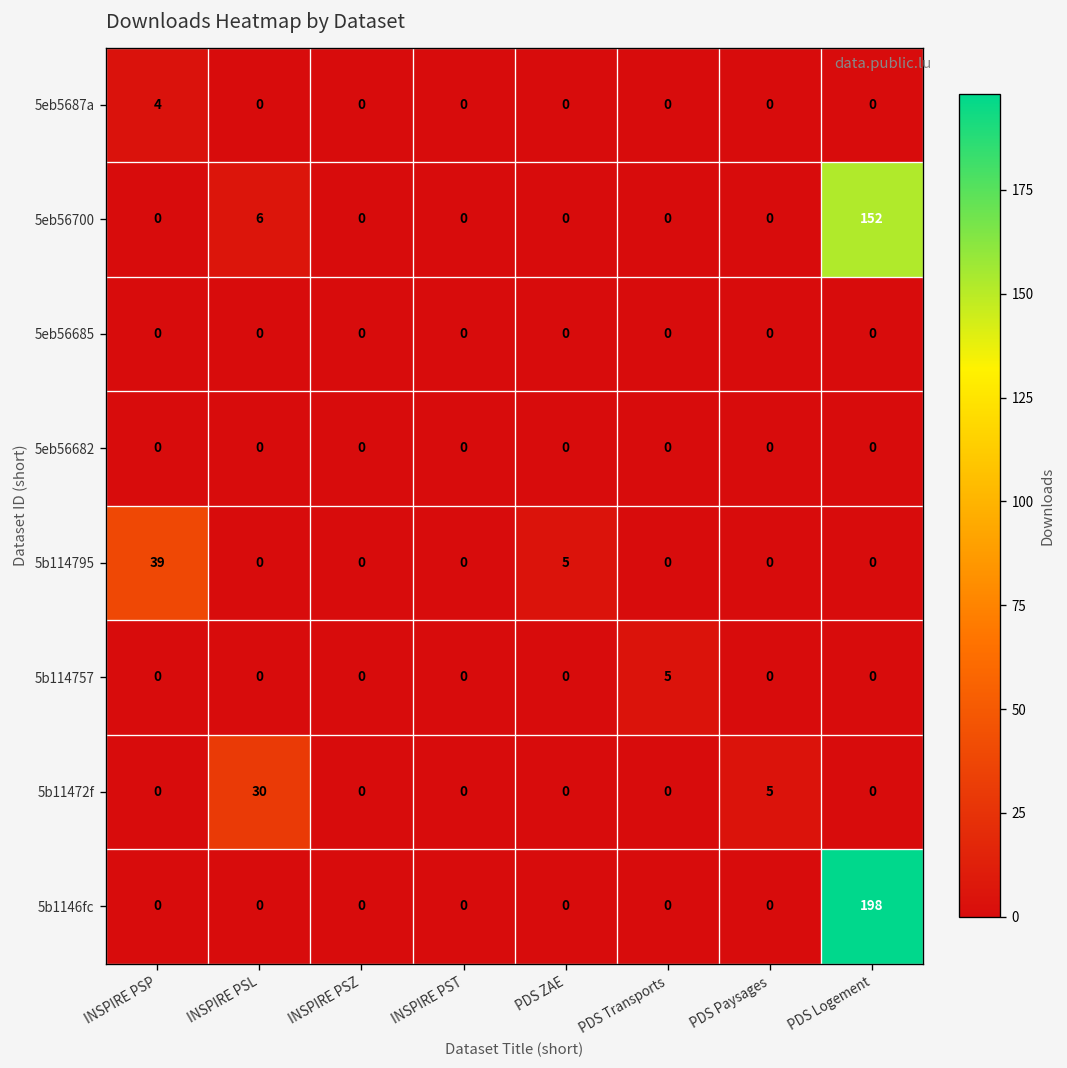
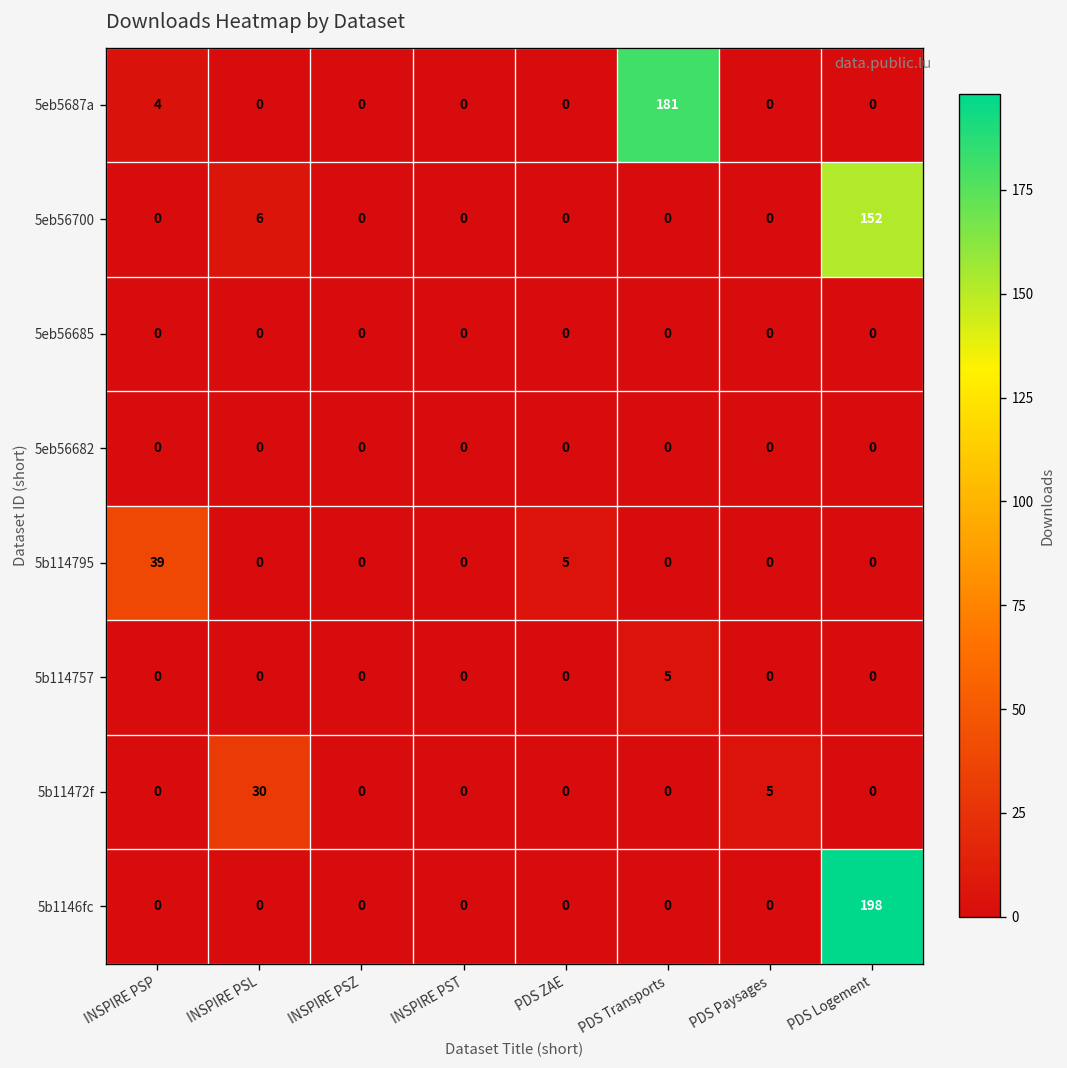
  {
    "5eb5687a": {
      "INSPIRE PSP": 4,
      "INSPIRE PSL": 0,
      "INSPIRE PSZ": 0,
      "INSPIRE PST": 0,
      "PDS ZAE": 0,
-     "PDS Transports": 0,
+     "PDS Transports": 181,
      "PDS Paysages": 0
    },
    "5eb56700": {
      "INSPIRE PSP": 0,
      "INSPIRE PSL": 6,
      "INSPIRE PSZ": 0,
      "INSPIRE PST": 0,
      "PDS ZAE": 0,
      "PDS Transports": 0,
      "PDS Paysages": 0,
      "PDS Logement": 152
    },
    "5eb56685": {
      "INSPIRE PSP": 0,
      "INSPIRE PSL": 0,
      "INSPIRE PSZ": 0,
      "INSPIRE PST": 0,
      "PDS ZAE": 0,
      "PDS Transports": 0,
      "PDS Paysages": 0,
      "PDS Logement": 0
    },
    "5eb56682": {
      "INSPIRE PSP": 0,
      "INSPIRE PSL": 0,
      "INSPIRE PSZ": 0,
      "INSPIRE PST": 0,
      "PDS ZAE": 0,
      "PDS Transports": 0,
      "PDS Paysages": 0,
      "PDS Logement": 0
    },
    "5b114795": {
      "INSPIRE PSP": 39,
      "INSPIRE PSL": 0,
      "INSPIRE PSZ": 0,
      "INSPIRE PST": 0,
      "PDS ZAE": 5,
      "PDS Transports": 0,
      "PDS Paysages": 0,
      "PDS Logement": 0
    },
    "5b114757": {
      "INSPIRE PSP": 0,
      "INSPIRE PSL": 0,
      "INSPIRE PSZ": 0,
      "INSPIRE PST": 0,
      "PDS ZAE": 0,
      "PDS Transports": 5,
      "PDS Paysages": 0,
      "PDS Logement": 0
    },
    "5b11472f": {
      "INSPIRE PSP": 0,
      "INSPIRE PSL": 30,
      "INSPIRE PSZ": 0,
      "INSPIRE PST": 0,
      "PDS ZAE": 0,
      "PDS Transports": 0,
      "PDS Paysages": 5,
      "PDS Logement": 0
    },
    "5b1146fc": {
      "INSPIRE PSP": 0,
      "INSPIRE PSL": 0,
      "INSPIRE PSZ": 0,
      "INSPIRE PST": 0,
      "PDS ZAE": 0,
      "PDS Transports": 0,
      "PDS Paysages": 0,
      "PDS Logement": 198
    }
  }
